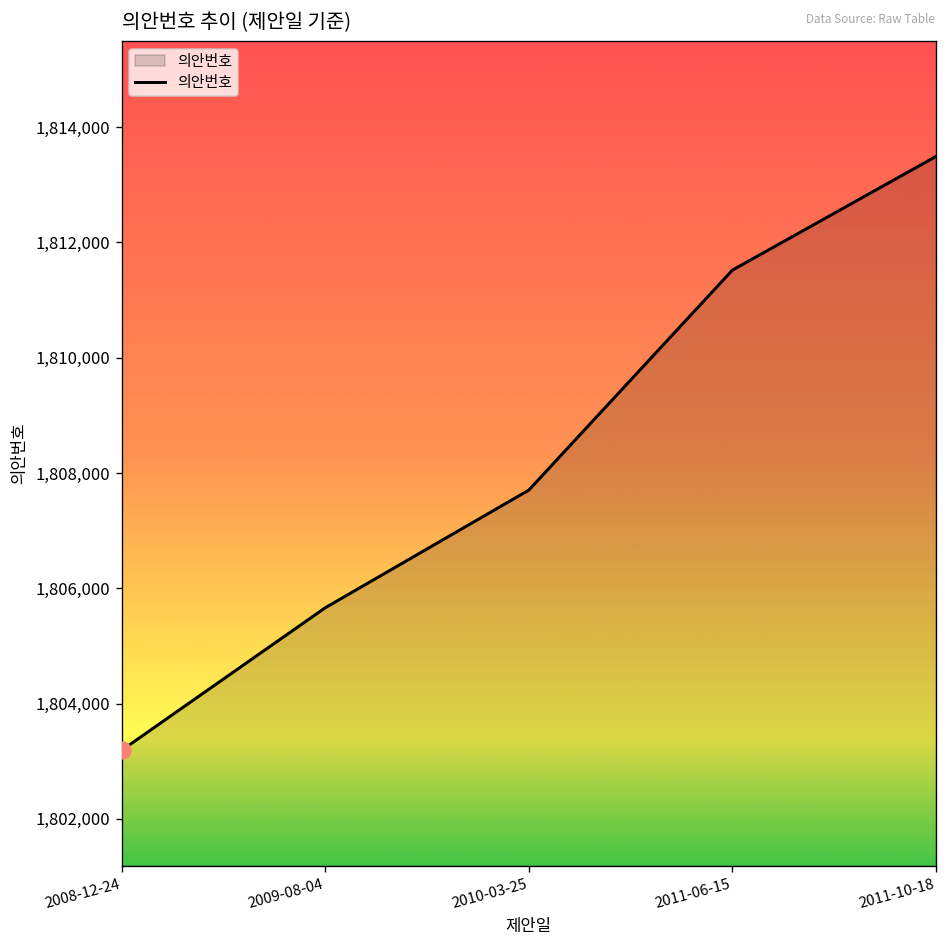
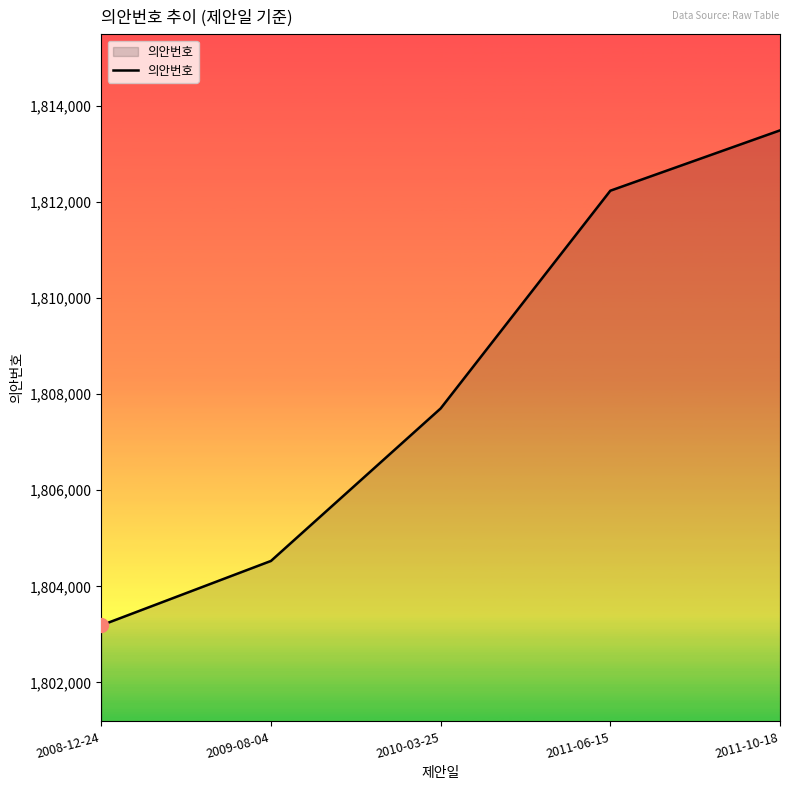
  {
    "의안번호": {
-     "2009-08-04": "1,805,700",
+     "2009-08-04": "1,804,500",
      "2010-03-25": "1,807,700",
-     "2011-06-15": "1,811,500",
+     "2011-06-15": "1,812,200",
      "2011-10-18": "1,813,500"
    }
  }
